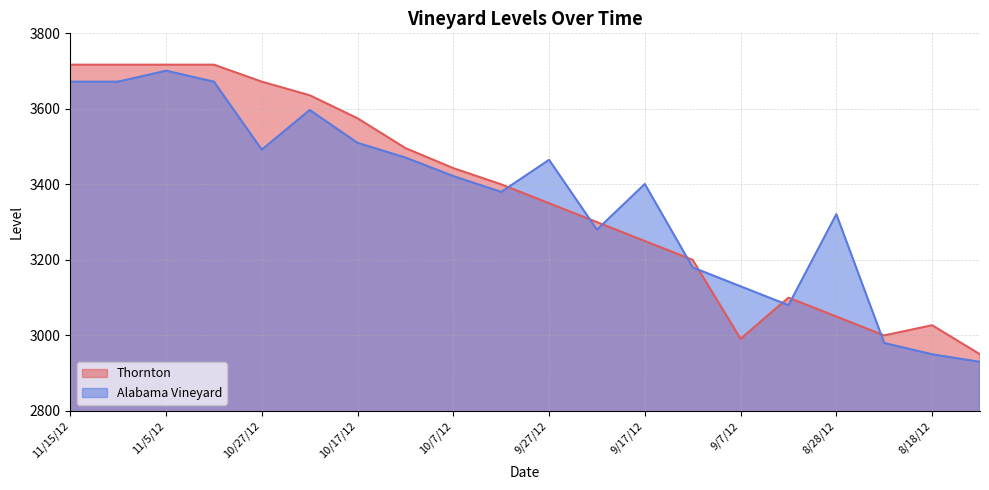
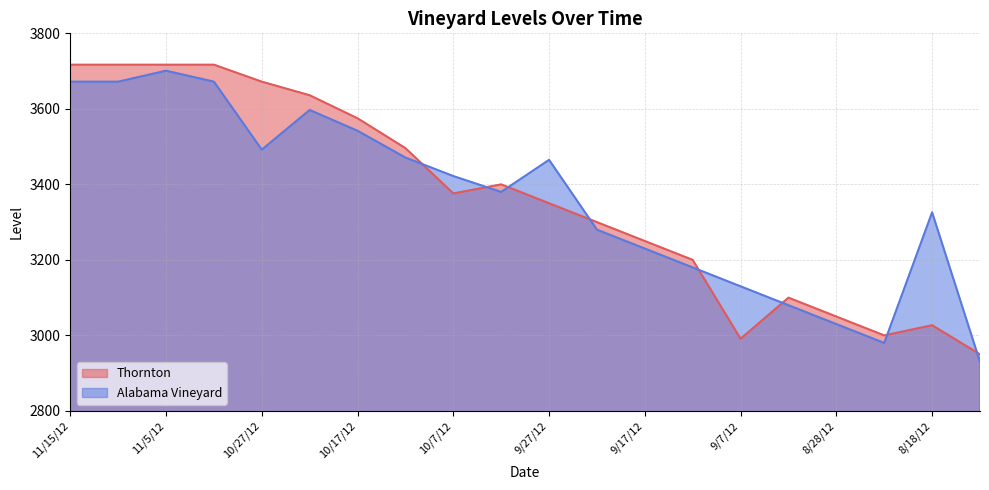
  {
    "Thornton": {
      "11/15/12": 3720,
      "11/5/12": 3720,
      "10/27/12": 3670,
      "10/17/12": 3580,
-     "10/7/12": 3440,
+     "10/7/12": 3380,
      "9/27/12": 3350,
      "9/17/12": 3250,
      "9/7/12": 2990,
      "8/28/12": 3050,
      "8/18/12": 3030
    },
    "Alabama Vineyard": {
      "11/15/12": 3670,
      "11/5/12": 3700,
      "10/27/12": 3490,
-     "10/17/12": 3510,
+     "10/17/12": 3540,
      "10/7/12": 3420,
      "9/27/12": 3470,
-     "9/17/12": 3400,
+     "9/17/12": 3230,
      "9/7/12": 3130,
-     "8/28/12": 3320,
-     "8/18/12": 2950
+     "8/28/12": 3030,
+     "8/18/12": 3330
    }
  }
